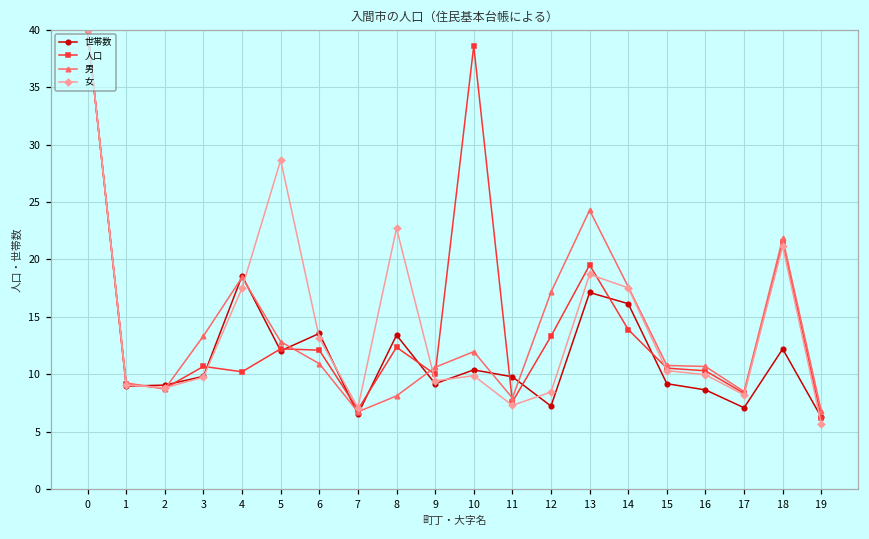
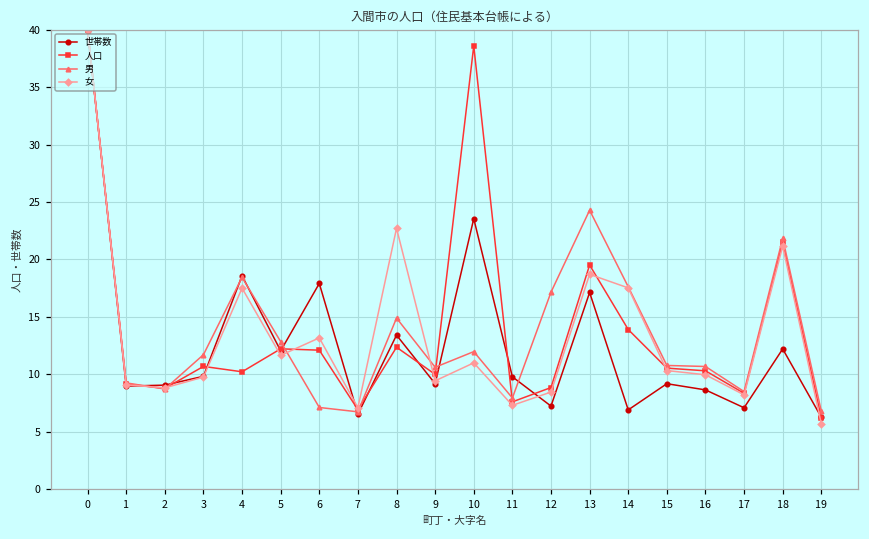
  {
    "世帯数": {
-     "6": 13.6,
+     "6": 17.9,
      "8": 13.4,
      "9": 9.2,
-     "10": 10.4,
+     "10": 23.5,
      "11": 9.8,
      "12": 7.2,
      "13": 17.1,
-     "14": 16.1,
+     "14": 6.9,
      "15": 9.2,
      "16": 8.6,
      "17": 7.1,
      "18": 12.2
    },
    "人口": {
      "3": 10.7,
      "4": 10.2,
      "6": 12.1,
      "8": 12.4,
      "9": 10.0,
      "10": 38.6,
      "11": 7.6,
-     "12": 13.3,
+     "12": 8.8,
      "13": 19.5,
      "14": 13.9,
      "16": 10.3,
      "18": 21.5
    },
    "男": {
-     "3": 13.3,
+     "3": 11.7,
      "5": 12.8,
-     "6": 10.9,
-     "8": 8.1,
+     "6": 7.1,
+     "8": 14.9,
      "9": 10.6,
      "10": 12.0,
      "11": 7.9,
      "12": 17.1,
      "13": 24.3,
      "16": 10.7,
      "18": 21.8,
      "19": 6.8
    },
    "女": {
      "4": 17.5,
-     "5": 28.6,
+     "5": 11.6,
      "6": 13.2,
      "8": 22.7,
      "9": 9.4,
-     "10": 9.9,
+     "10": 11.0,
      "11": 7.3,
      "12": 8.5,
      "13": 18.7,
      "16": 10.0,
      "18": 21.2,
      "19": 5.7
    }
  }
